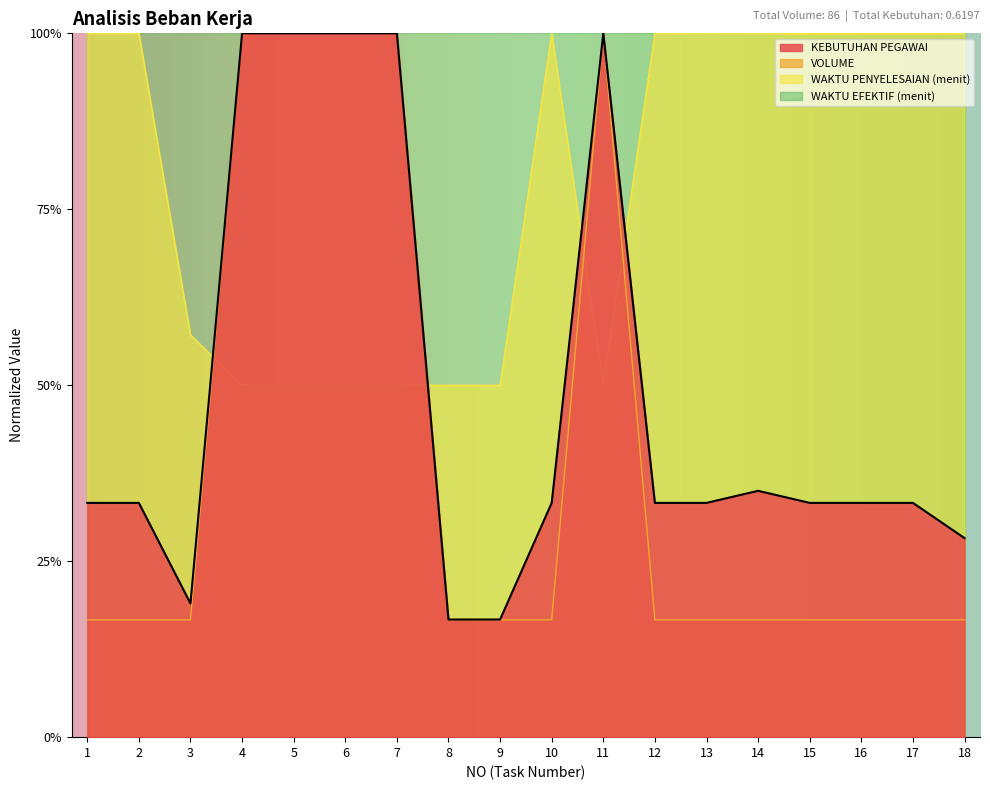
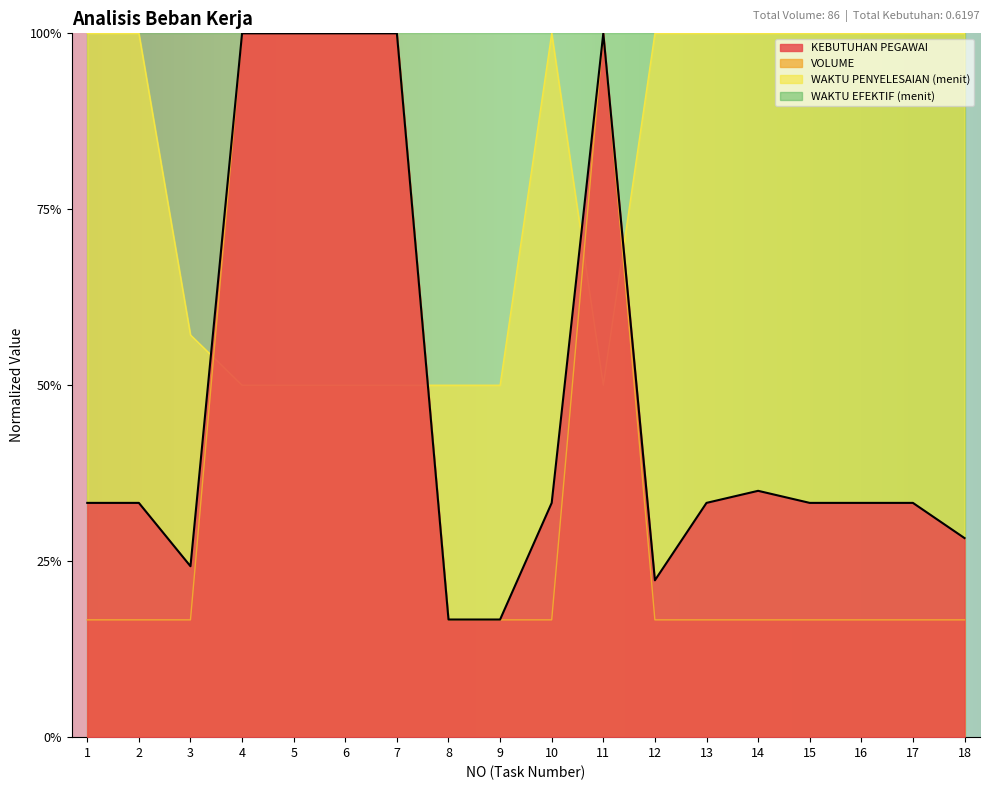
  {
    "KEBUTUHAN PEGAWAI": {
      "1": "33%",
      "2": "33%",
-     "3": "19%",
+     "3": "24%",
      "10": "33%",
-     "12": "33%",
+     "12": "22%",
      "13": "33%",
      "14": "35%",
      "15": "33%",
      "16": "33%",
      "17": "33%",
      "18": "28%"
    },
    "VOLUME": {
      "1": "17%",
      "2": "17%",
      "3": "17%",
      "10": "17%",
      "12": "17%",
      "13": "17%",
      "14": "17%",
      "15": "17%",
      "16": "17%",
      "17": "17%",
      "18": "17%"
    },
    "WAKTU PENYELESAIAN (menit)": {
      "3": "57%",
      "4": "50%",
      "5": "50%",
      "6": "50%",
      "7": "50%",
      "8": "50%",
      "9": "50%",
      "11": "50%"
    },
    "WAKTU EFEKTIF (menit)": {
      "3": "100%",
      "8": "100%",
      "9": "100%"
    }
  }
